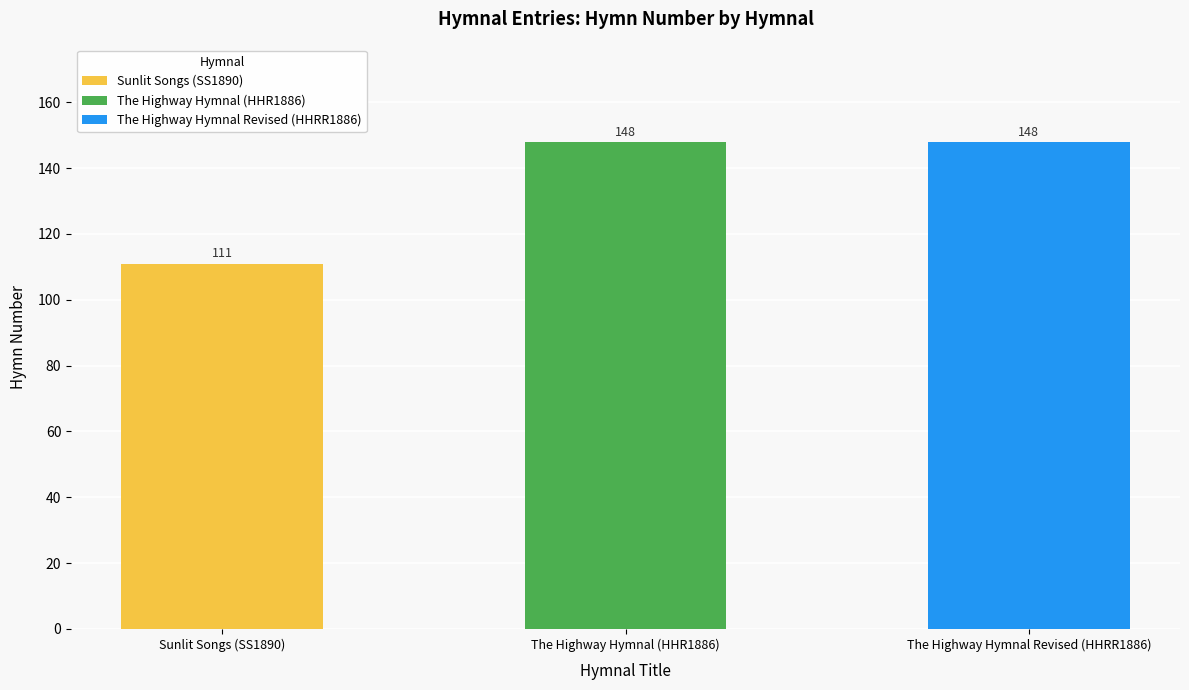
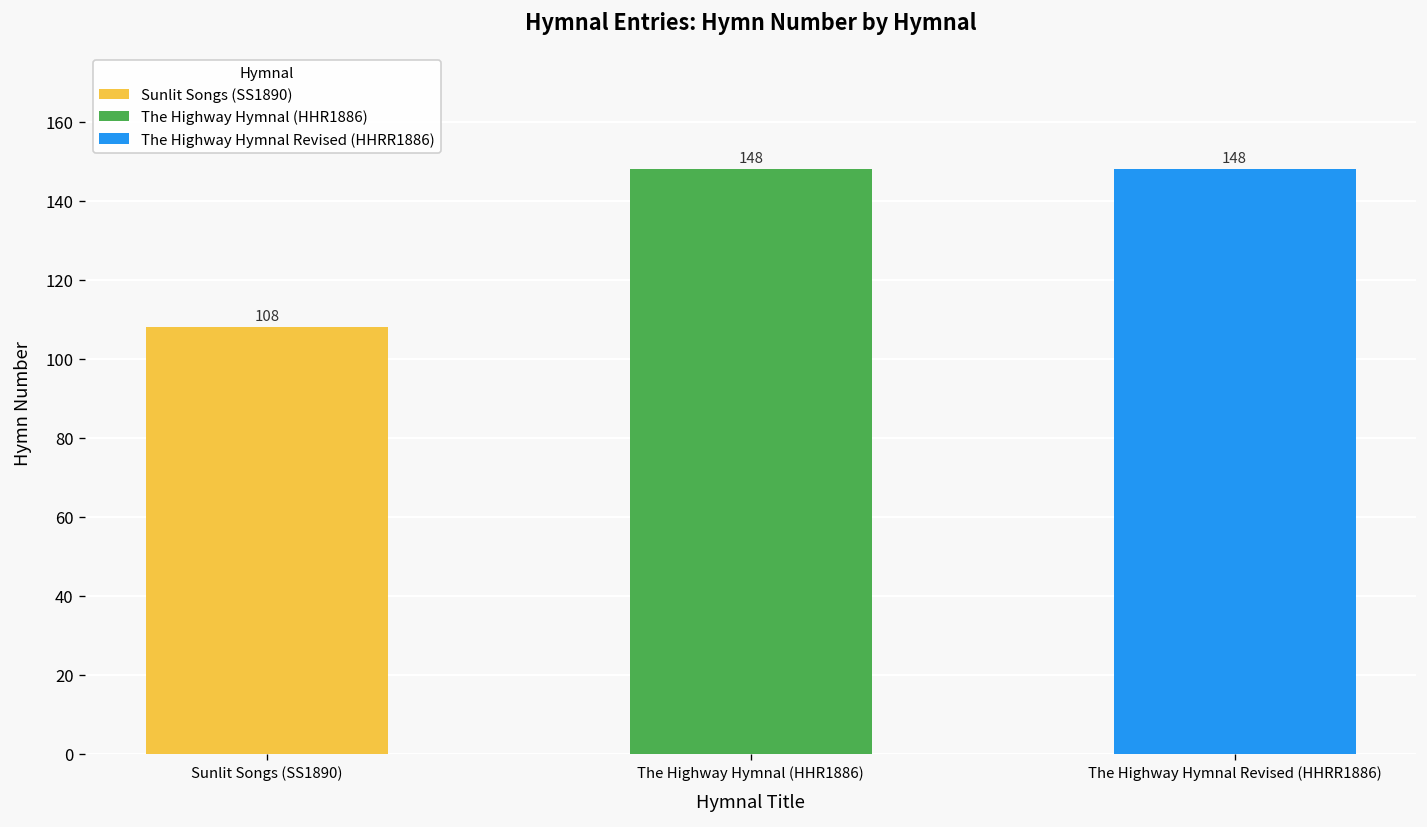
  {
-   "Sunlit Songs (SS1890)": 111,
+   "Sunlit Songs (SS1890)": 108,
    "The Highway Hymnal (HHR1886)": 148,
    "The Highway Hymnal Revised (HHRR1886)": 148
  }
